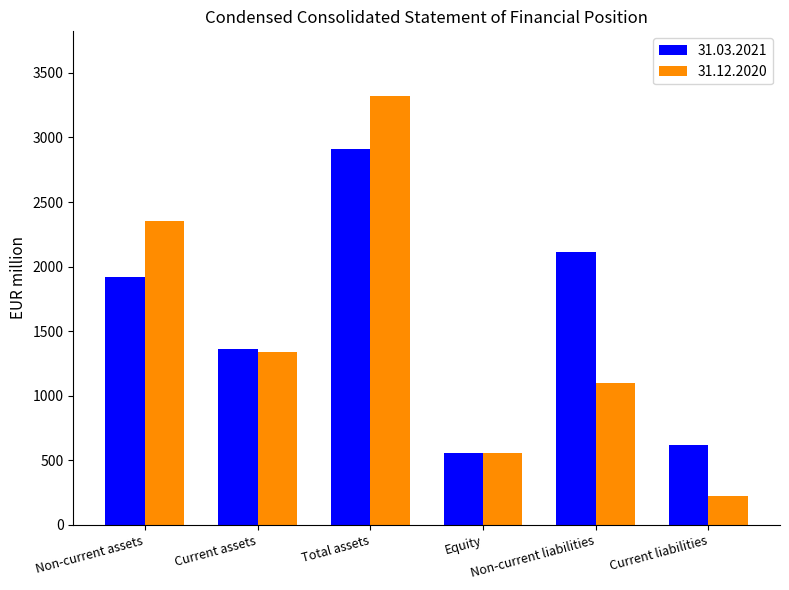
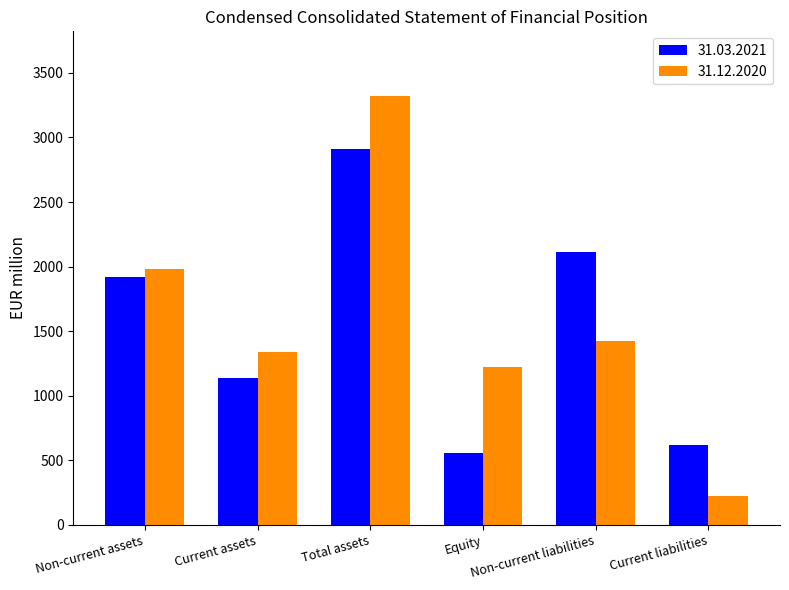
  {
    "31.03.2021": {
      "Non-current assets": 1920,
-     "Current assets": 1360,
+     "Current assets": 1140,
      "Total assets": 2910,
      "Equity": 560,
      "Non-current liabilities": 2110,
      "Current liabilities": 620
    },
    "31.12.2020": {
-     "Non-current assets": 2350,
+     "Non-current assets": 1980,
      "Current assets": 1340,
      "Total assets": 3320,
-     "Equity": 560,
-     "Non-current liabilities": 1100,
+     "Equity": 1220,
+     "Non-current liabilities": 1420,
      "Current liabilities": 220
    }
  }
